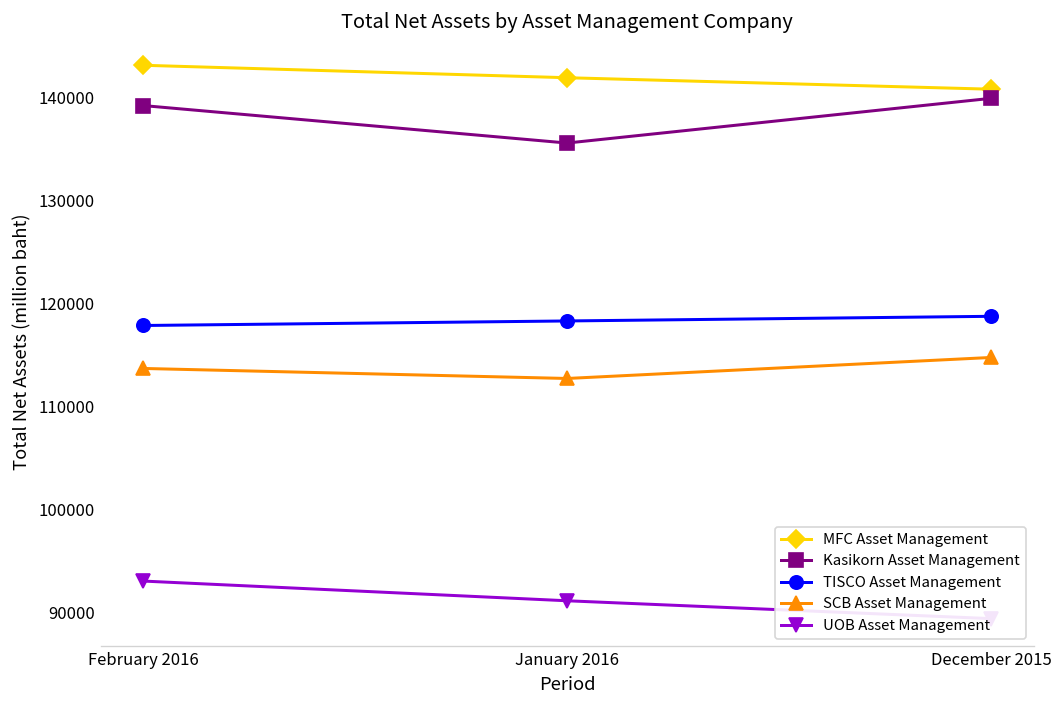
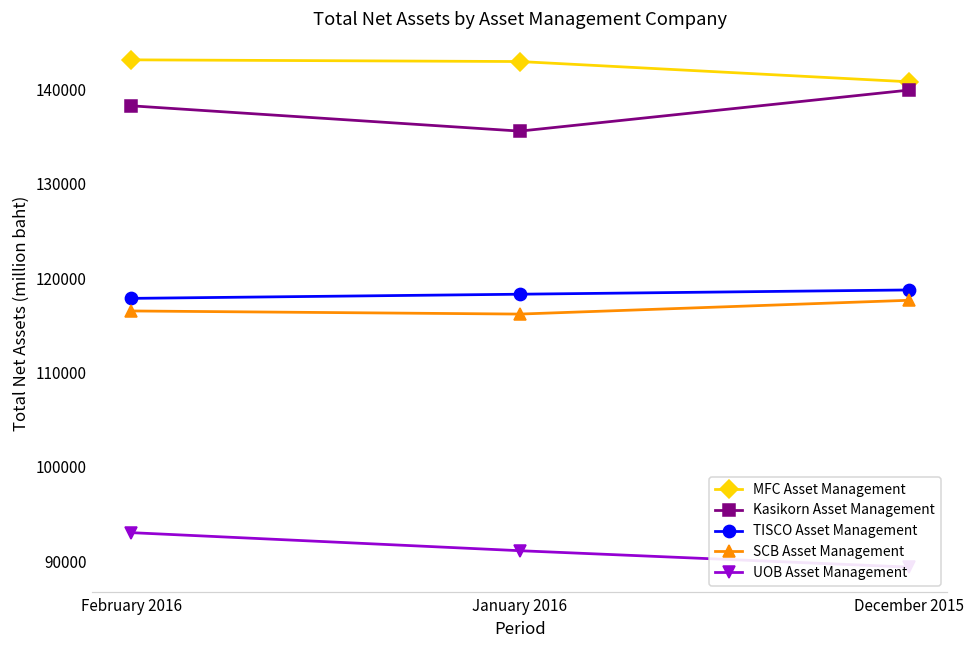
  {
    "MFC Asset Management": {
      "February 2016": 143000,
-     "January 2016": 142000,
+     "January 2016": 143000,
      "December 2015": 141000
    },
    "Kasikorn Asset Management": {
-     "February 2016": 139000,
+     "February 2016": 138000,
      "January 2016": 136000,
      "December 2015": 140000
    },
    "TISCO Asset Management": {
      "February 2016": 118000,
      "January 2016": 118000,
      "December 2015": 119000
    },
    "SCB Asset Management": {
-     "February 2016": 114000,
-     "January 2016": 113000,
-     "December 2015": 115000
+     "February 2016": 117000,
+     "January 2016": 116000,
+     "December 2015": 118000
    },
    "UOB Asset Management": {
      "February 2016": 93000,
      "January 2016": 91000
    }
  }
